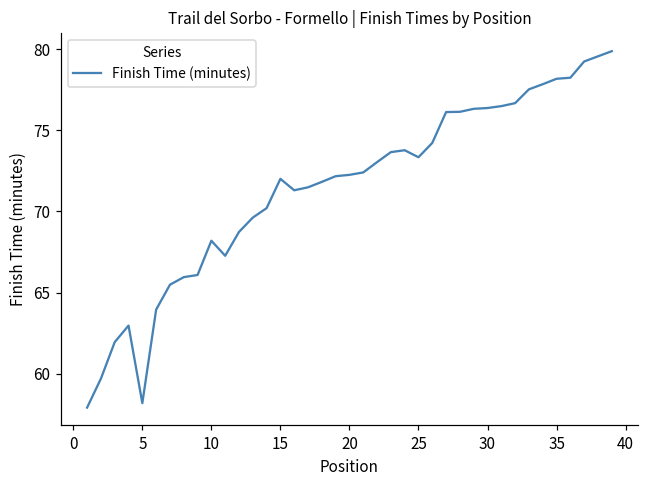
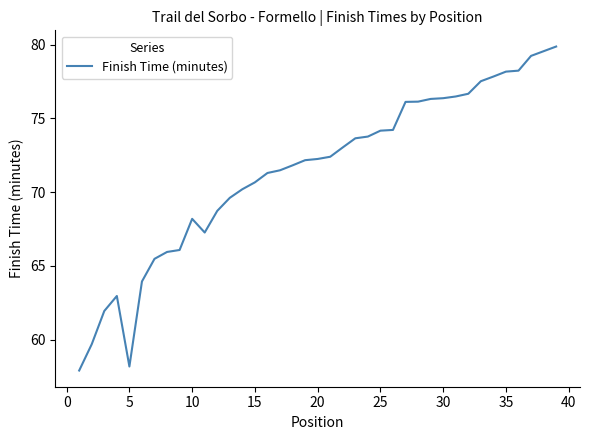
  {
    "5": 58.2,
    "10": 68.2,
-   "15": 72.0,
+   "15": 70.7,
    "20": 72.3,
-   "25": 73.3,
+   "25": 74.2,
    "30": 76.4,
    "35": 78.2
  }
